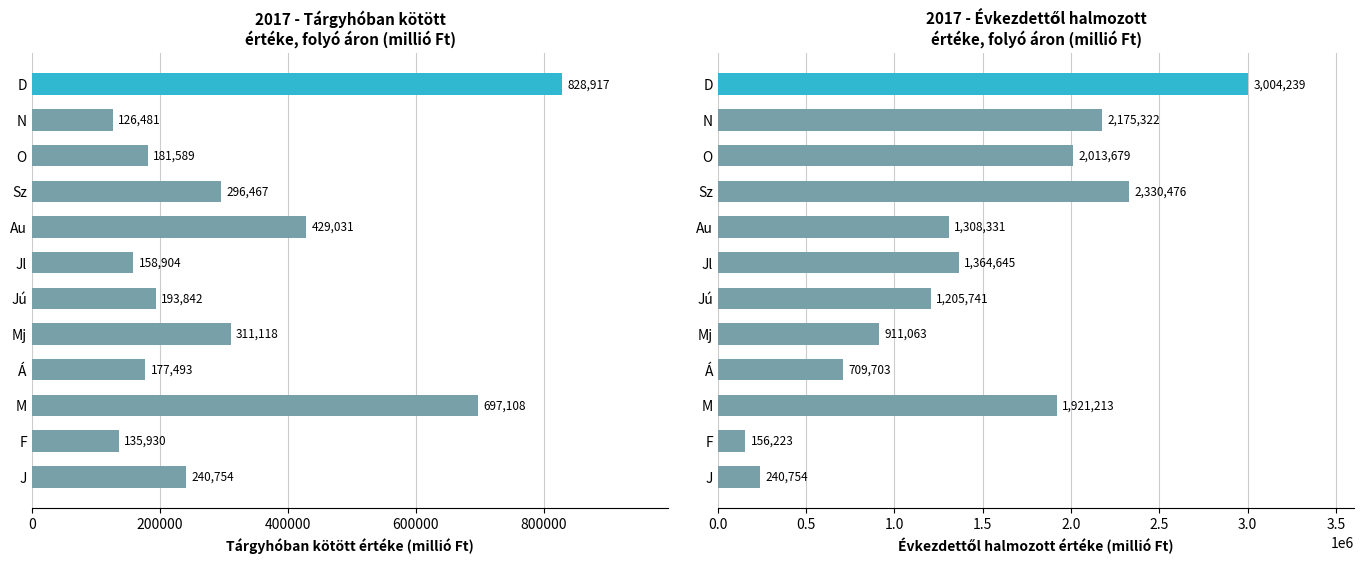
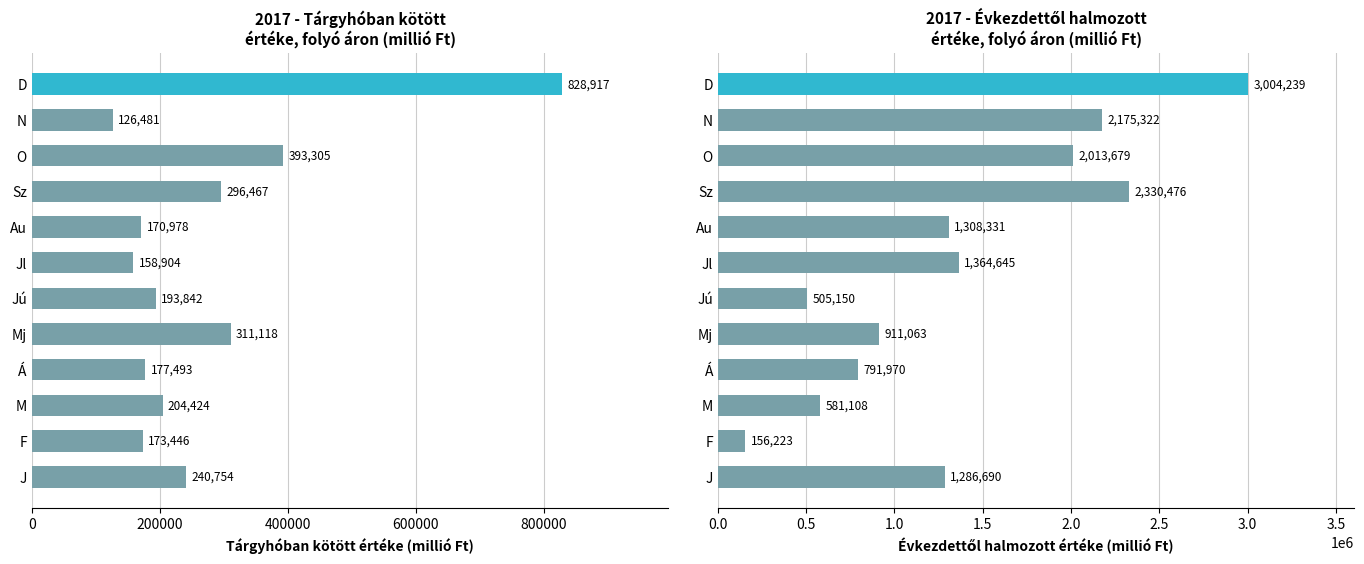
  {
    "2017 - Tárgyhóban kötött értéke, folyó áron (millió Ft)": {
      "D": "828,917",
      "N": "126,481",
-     "O": "181,589",
+     "O": "393,305",
      "Sz": "296,467",
-     "Au": "429,031",
+     "Au": "170,978",
      "Jl": "158,904",
      "Jú": "193,842",
      "Mj": "311,118",
      "Á": "177,493",
-     "M": "697,108",
-     "F": "135,930",
+     "M": "204,424",
+     "F": "173,446",
      "J": "240,754"
    },
    "2017 - Évkezdettől halmozott értéke, folyó áron (millió Ft)": {
      "D": "3,004,239",
      "N": "2,175,322",
      "O": "2,013,679",
      "Sz": "2,330,476",
      "Au": "1,308,331",
      "Jl": "1,364,645",
-     "Jú": "1,205,741",
+     "Jú": "505,150",
      "Mj": "911,063",
-     "Á": "709,703",
-     "M": "1,921,213",
+     "Á": "791,970",
+     "M": "581,108",
      "F": "156,223",
-     "J": "240,754"
+     "J": "1,286,690"
    }
  }
